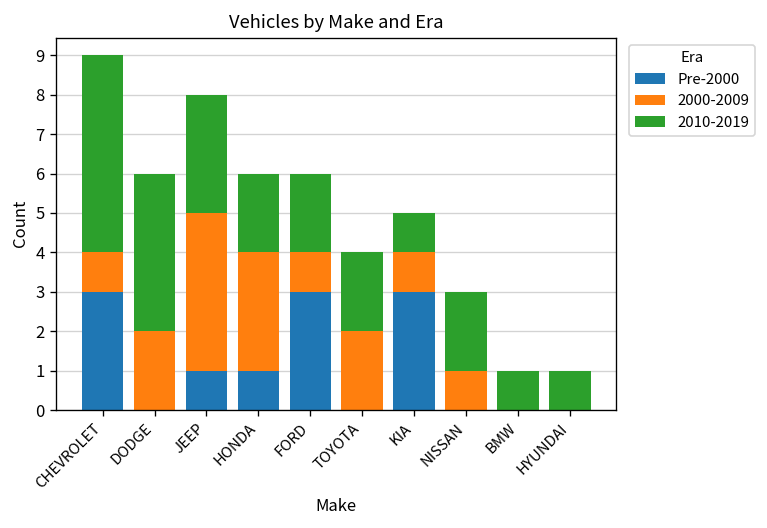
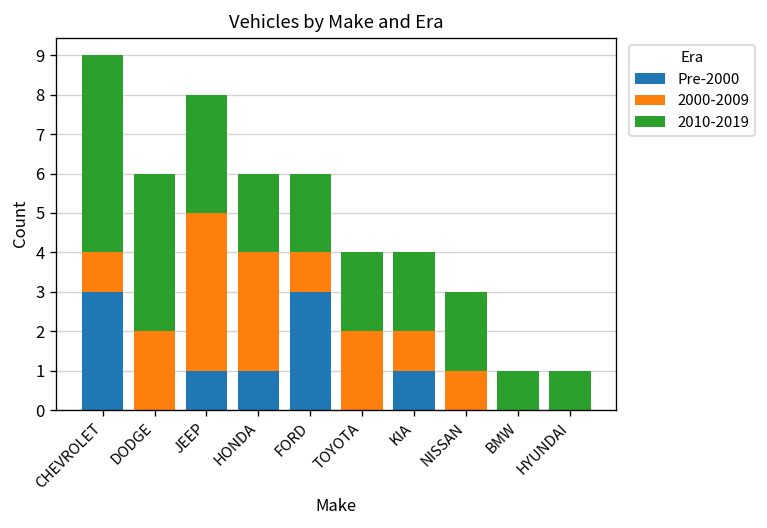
  {
    "Pre-2000": {
      "CHEVROLET": 3,
      "DODGE": 0,
      "JEEP": 1,
      "HONDA": 1,
      "FORD": 3,
      "TOYOTA": 0,
-     "KIA": 3,
+     "KIA": 1,
      "NISSAN": 0,
      "BMW": 0,
      "HYUNDAI": 0
    },
    "2010-2019": {
      "CHEVROLET": 5,
      "DODGE": 4,
      "JEEP": 3,
      "HONDA": 2,
      "FORD": 2,
      "TOYOTA": 2,
-     "KIA": 1,
+     "KIA": 2,
      "NISSAN": 2,
      "BMW": 1,
      "HYUNDAI": 1
    }
  }
